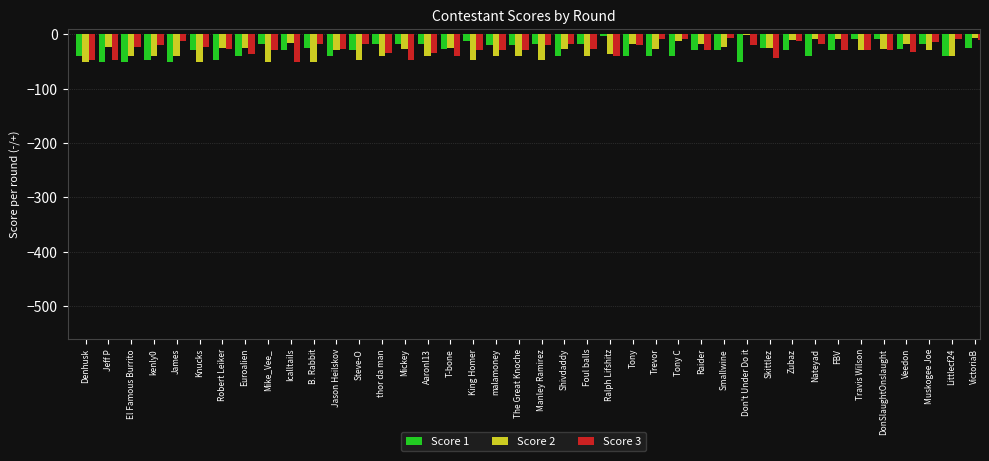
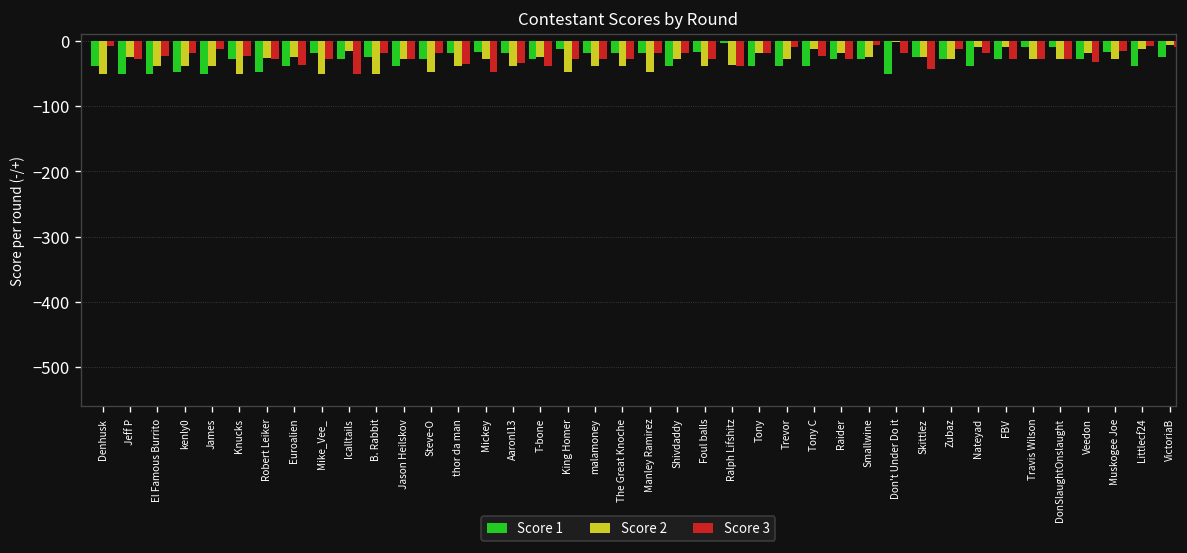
  {
    "Score 1": {
      "Denhusk": -40,
      "Jeff P": -50,
      "El Famous Burrito": -50,
      "kenly0": -50,
      "James": -50,
      "Knucks": -30,
      "Robert Leiker": -50,
      "Euroalien": -40,
      "Mike_Vee_": -20,
      "Icalltails": -30,
      "B. Rabbit": -30,
      "Jason Heilskov": -40,
      "Steve-O": -30,
      "thor da man": -20,
      "Mickey": -20,
      "Aaronl13": -20,
      "T-bone": -30,
      "King Homer": -10,
      "malamoney": -20,
      "The Great Knoche": -20,
      "Manley Ramirez": -20,
      "Shivdaddy": -40,
      "Foul balls": -20,
      "Tony": -40,
      "Trevor": -40,
      "Tony C": -40,
      "Raider": -30,
      "Smallwine": -30,
      "Don't Under Do it": -50,
      "Skittlez": -30,
      "Zubaz": -30,
      "Nateyad": -40,
      "FBV": -30,
      "Travis Wilson": -10,
      "DonSlaughtOnslaught": -10,
      "Veedon": -30,
      "Muskogee Joe": -20,
      "Littlecf24": -40,
      "VictoriaB": -30
    },
    "Score 2": {
      "Denhusk": -50,
      "Jeff P": -20,
      "El Famous Burrito": -40,
      "kenly0": -40,
      "James": -40,
      "Knucks": -50,
      "Robert Leiker": -30,
      "Euroalien": -30,
      "Mike_Vee_": -50,
      "Icalltails": -20,
      "B. Rabbit": -50,
      "Jason Heilskov": -30,
      "Steve-O": -50,
      "thor da man": -40,
      "Mickey": -30,
      "Aaronl13": -40,
      "T-bone": -30,
      "King Homer": -50,
      "malamoney": -40,
      "The Great Knoche": -40,
      "Manley Ramirez": -50,
      "Shivdaddy": -30,
      "Foul balls": -40,
      "Ralph Lifshitz": -40,
      "Tony": -20,
      "Trevor": -30,
      "Tony C": -10,
      "Raider": -20,
      "Smallwine": -20,
      "Skittlez": -30,
-     "Zubaz": -10,
+     "Zubaz": -30,
      "Nateyad": -10,
      "FBV": -10,
      "Travis Wilson": -30,
      "DonSlaughtOnslaught": -30,
      "Veedon": -20,
      "Muskogee Joe": -30,
-     "Littlecf24": -40,
+     "Littlecf24": -10,
      "VictoriaB": -10
    },
    "Score 3": {
-     "Denhusk": -50,
-     "Jeff P": -50,
+     "Denhusk": -10,
+     "Jeff P": -30,
      "El Famous Burrito": -20,
      "kenly0": -20,
      "James": -10,
      "Knucks": -20,
      "Robert Leiker": -30,
      "Euroalien": -40,
      "Mike_Vee_": -30,
      "Icalltails": -50,
      "B. Rabbit": -20,
      "Jason Heilskov": -30,
      "Steve-O": -20,
      "thor da man": -40,
      "Mickey": -50,
      "Aaronl13": -30,
      "T-bone": -40,
      "King Homer": -30,
      "malamoney": -30,
      "The Great Knoche": -30,
      "Manley Ramirez": -20,
      "Shivdaddy": -20,
      "Foul balls": -30,
      "Ralph Lifshitz": -40,
      "Tony": -20,
      "Trevor": -10,
-     "Tony C": -10,
+     "Tony C": -20,
      "Raider": -30,
      "Smallwine": -10,
      "Don't Under Do it": -20,
      "Skittlez": -40,
      "Zubaz": -10,
      "Nateyad": -20,
      "FBV": -30,
      "Travis Wilson": -30,
      "DonSlaughtOnslaught": -30,
      "Veedon": -30,
      "Muskogee Joe": -20,
      "Littlecf24": -10,
      "VictoriaB": -10
    }
  }
